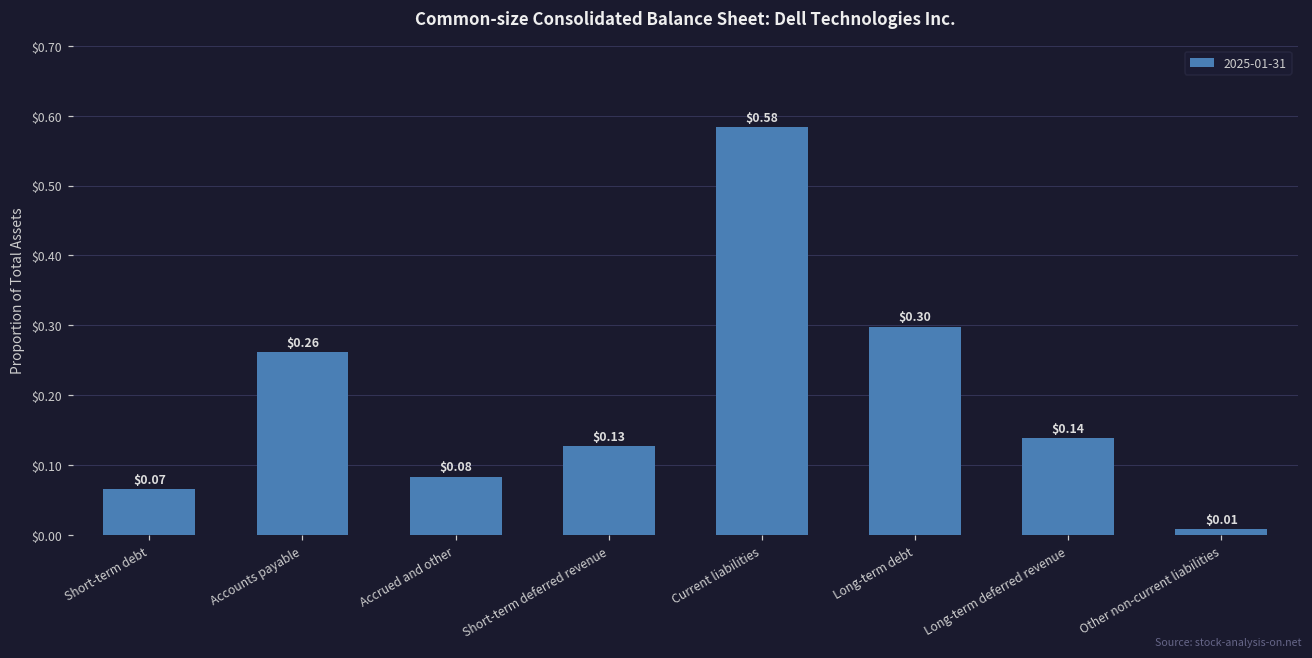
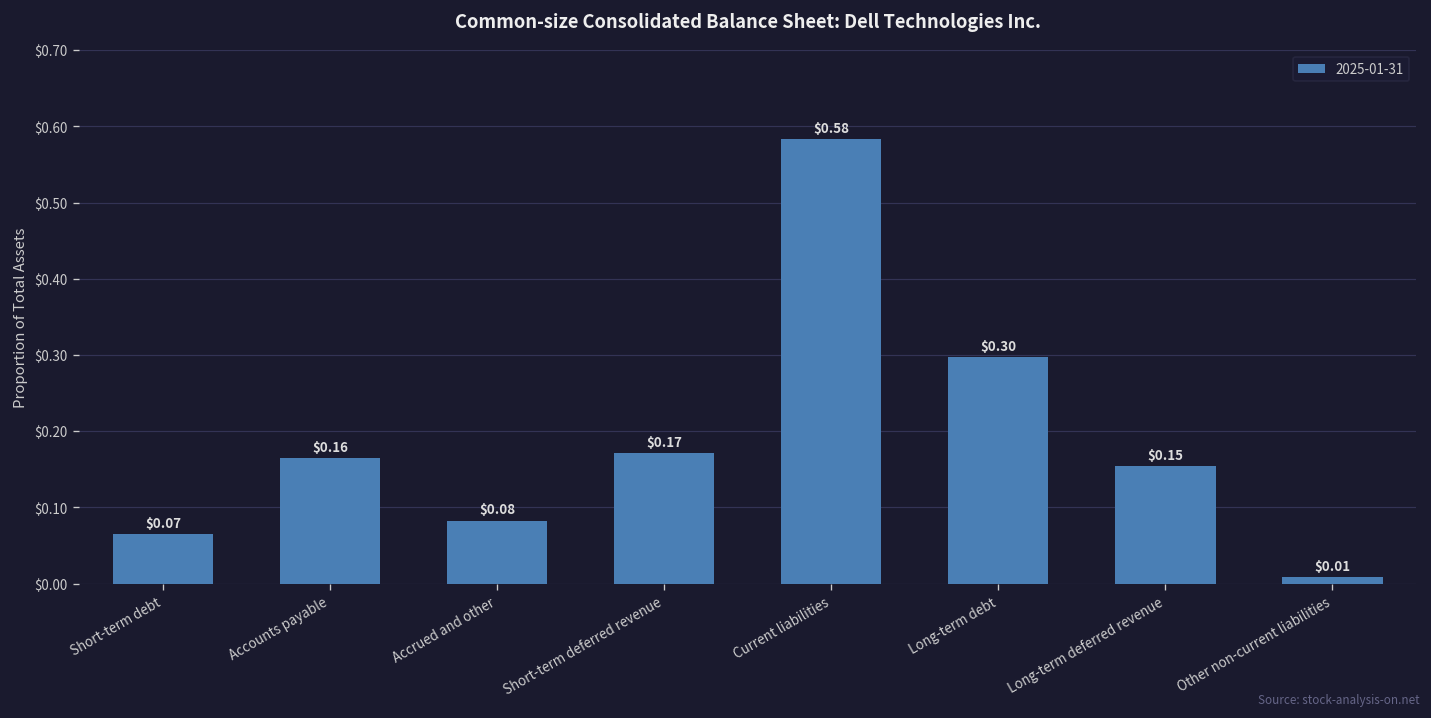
  {
    "Short-term debt": "$0.07",
-   "Accounts payable": "$0.26",
+   "Accounts payable": "$0.16",
    "Accrued and other": "$0.08",
-   "Short-term deferred revenue": "$0.13",
+   "Short-term deferred revenue": "$0.17",
    "Current liabilities": "$0.58",
    "Long-term debt": "$0.30",
-   "Long-term deferred revenue": "$0.14",
+   "Long-term deferred revenue": "$0.15",
    "Other non-current liabilities": "$0.01"
  }
